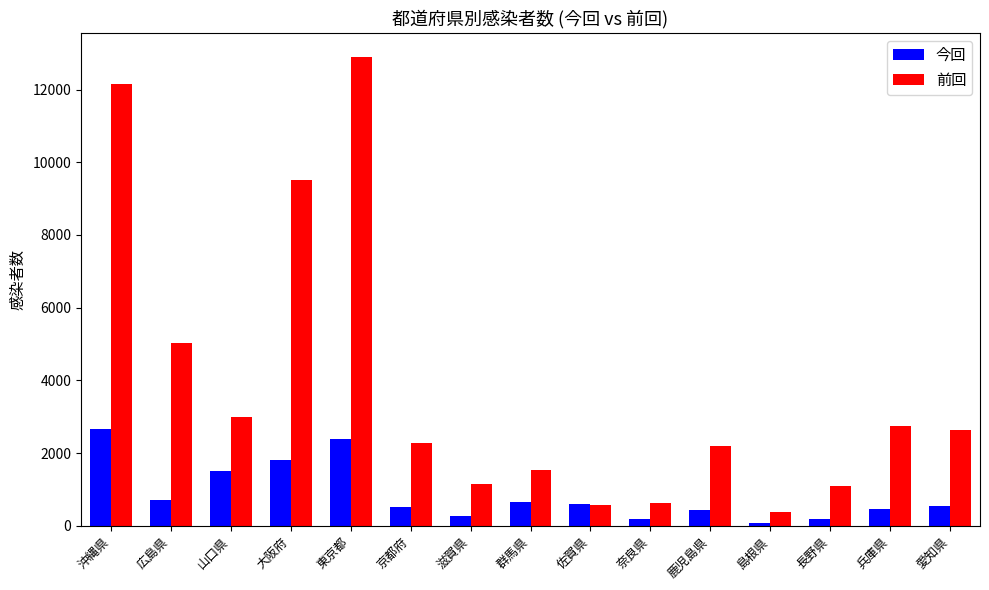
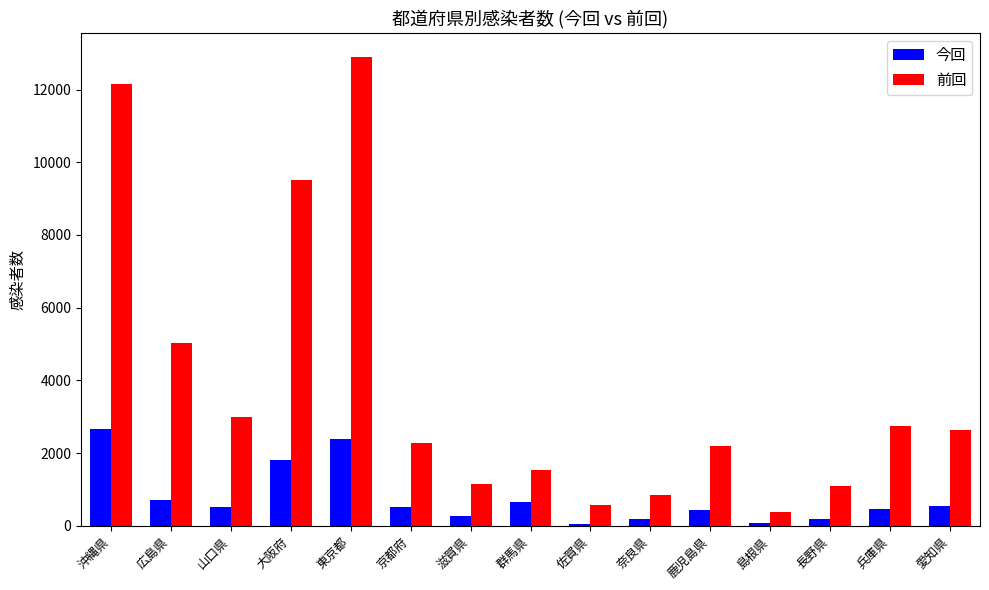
  {
    "今回": {
      "沖縄県": 2700,
      "広島県": 700,
-     "山口県": 1500,
+     "山口県": 500,
      "大阪府": 1800,
      "東京都": 2400,
      "京都府": 500,
      "滋賀県": 300,
      "群馬県": 700,
-     "佐賀県": 600,
+     "佐賀県": 0,
      "奈良県": 200,
      "鹿児島県": 400,
      "長野県": 200,
      "兵庫県": 400,
      "愛知県": 600
    },
    "前回": {
      "沖縄県": 12100,
      "広島県": 5000,
      "山口県": 3000,
      "大阪府": 9500,
      "東京都": 12900,
      "京都府": 2300,
      "滋賀県": 1100,
      "群馬県": 1500,
      "佐賀県": 600,
-     "奈良県": 600,
+     "奈良県": 800,
      "鹿児島県": 2200,
      "島根県": 400,
      "長野県": 1100,
      "兵庫県": 2700,
      "愛知県": 2600
    }
  }
